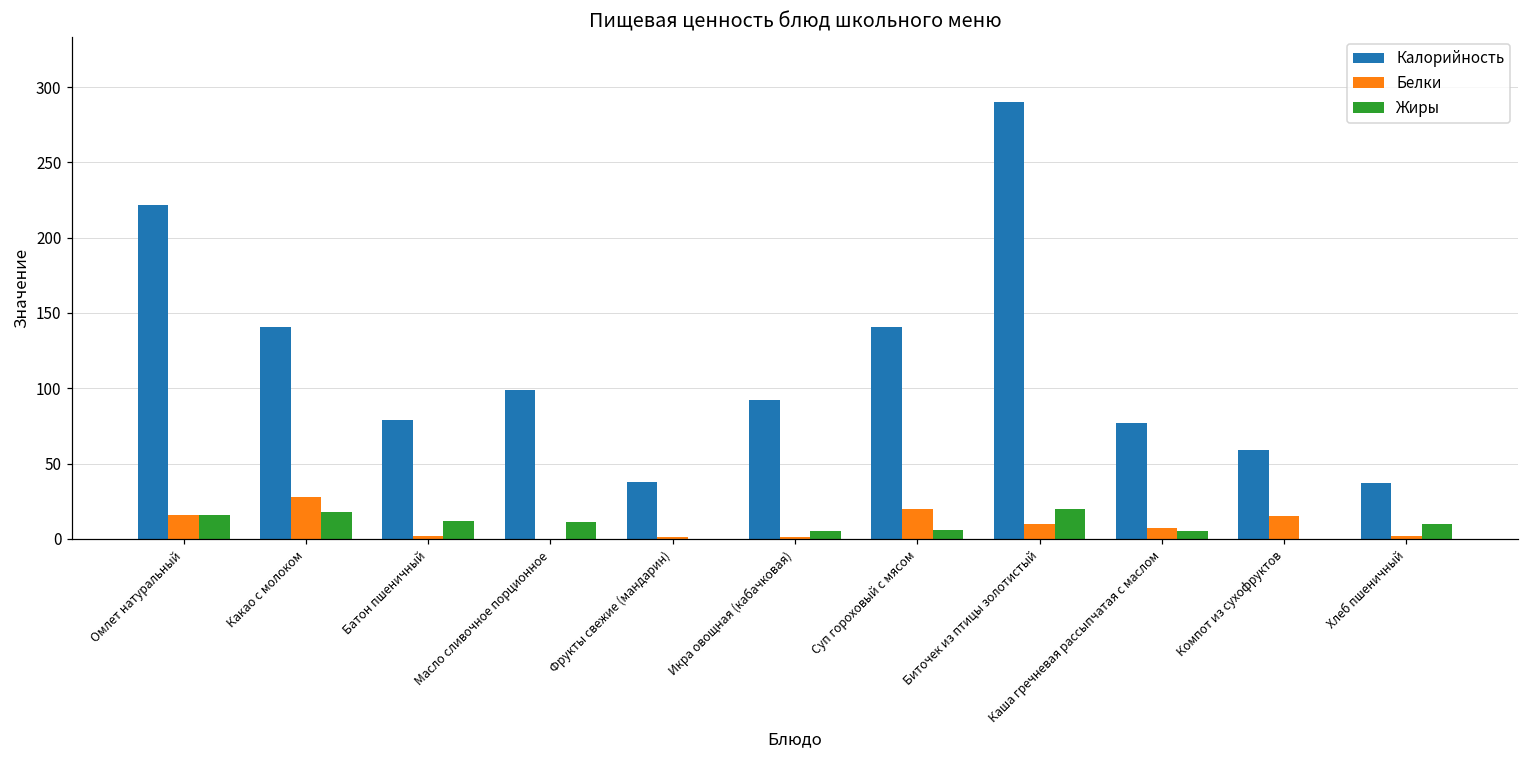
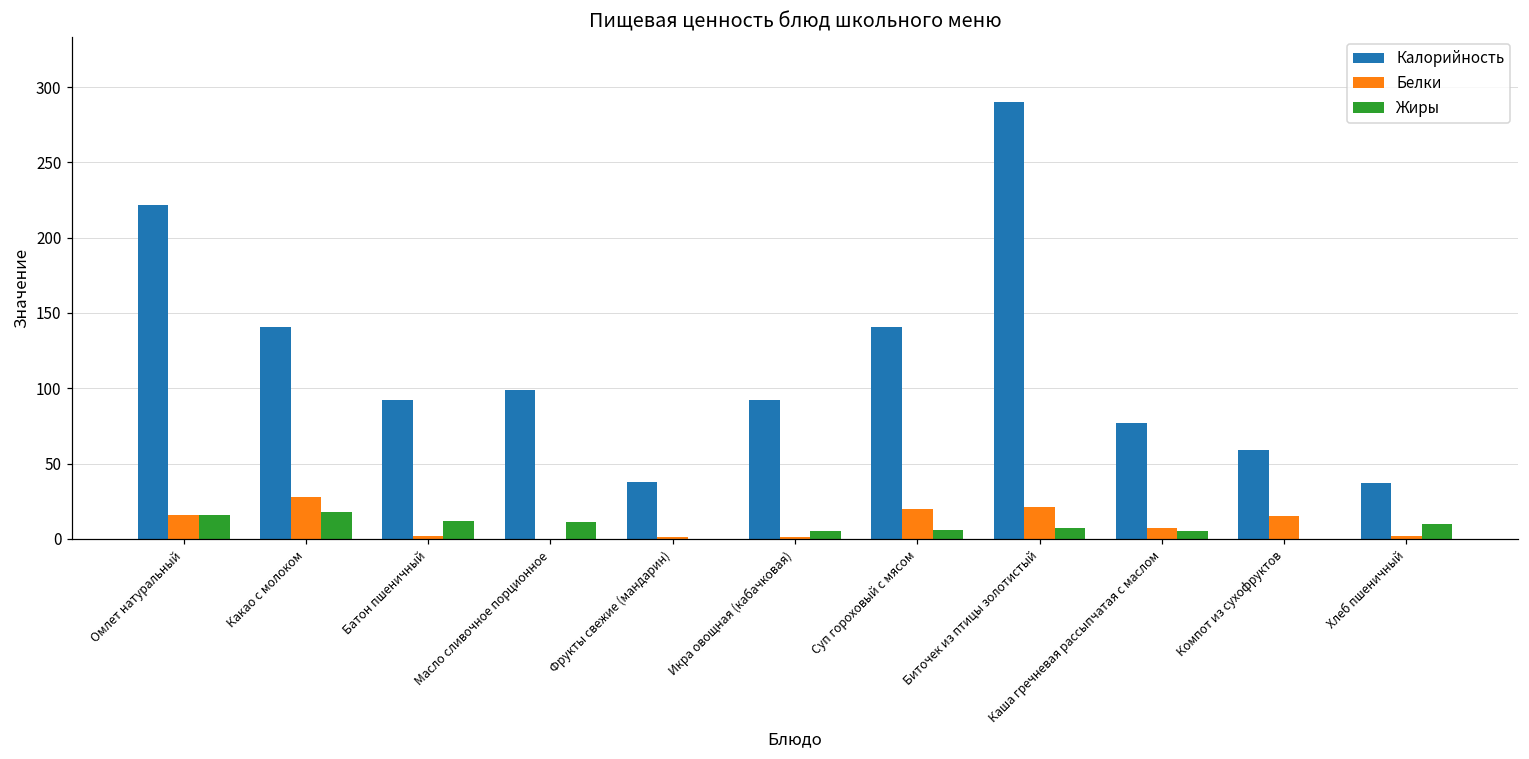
  {
    "Калорийность": {
      "Омлет натуральный": 222,
      "Какао с молоком": 141,
-     "Батон пшеничный": 79,
+     "Батон пшеничный": 92,
      "Масло сливочное порционное": 99,
      "Фрукты свежие (мандарин)": 38,
      "Икра овощная (кабачковая)": 92,
      "Суп гороховый с мясом": 141,
      "Биточек из птицы золотистый": 290,
      "Каша гречневая рассыпчатая с маслом": 77,
      "Компот из сухофруктов": 59,
      "Хлеб пшеничный": 37
    },
    "Белки": {
      "Омлет натуральный": 16,
      "Какао с молоком": 28,
      "Батон пшеничный": 2,
      "Масло сливочное порционное": 0,
      "Суп гороховый с мясом": 20,
-     "Биточек из птицы золотистый": 10,
+     "Биточек из птицы золотистый": 21,
      "Каша гречневая рассыпчатая с маслом": 7,
      "Компот из сухофруктов": 15,
      "Хлеб пшеничный": 2
    },
    "Жиры": {
      "Омлет натуральный": 16,
      "Какао с молоком": 18,
      "Батон пшеничный": 12,
      "Масло сливочное порционное": 11,
      "Фрукты свежие (мандарин)": 0,
      "Икра овощная (кабачковая)": 5,
      "Суп гороховый с мясом": 6,
-     "Биточек из птицы золотистый": 20,
+     "Биточек из птицы золотистый": 7,
      "Каша гречневая рассыпчатая с маслом": 5,
      "Компот из сухофруктов": 0,
      "Хлеб пшеничный": 10
    }
  }
